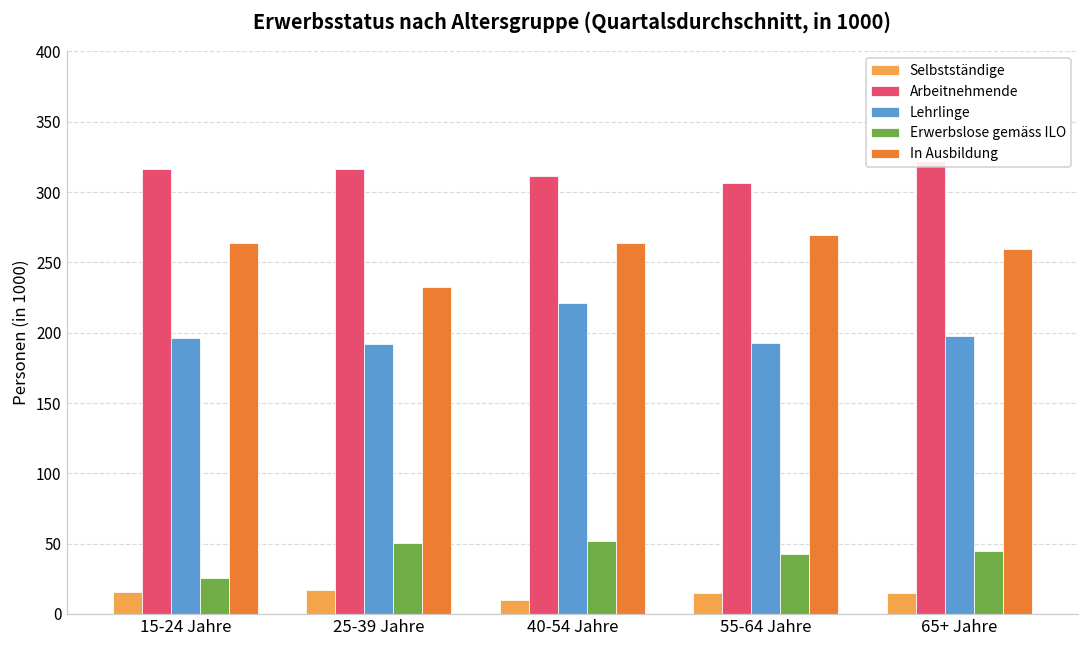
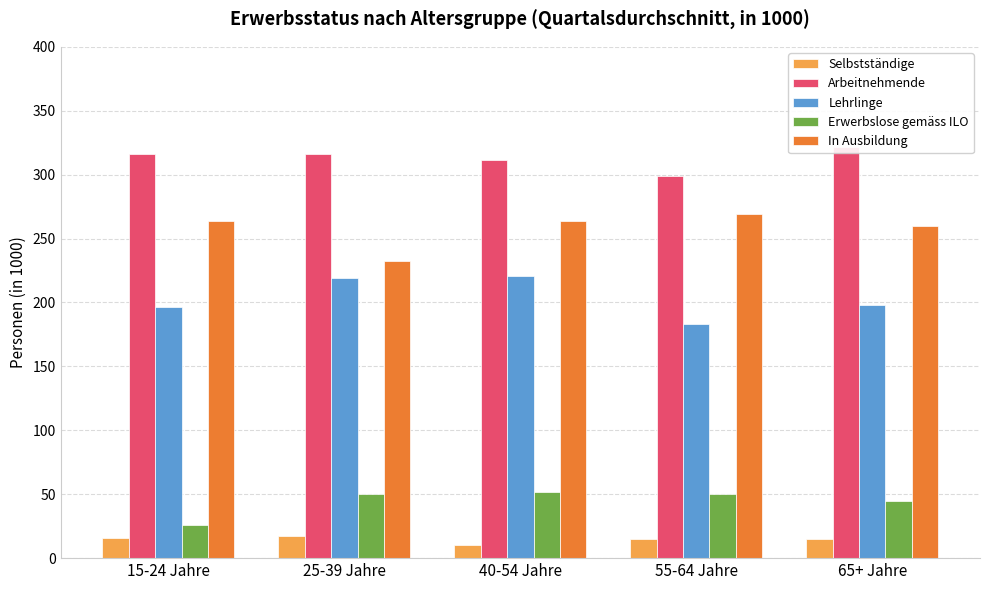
  {
    "Arbeitnehmende": {
      "15-24 Jahre": 316,
      "25-39 Jahre": 316,
      "40-54 Jahre": 312,
-     "55-64 Jahre": 307
+     "55-64 Jahre": 299
    },
    "Lehrlinge": {
      "15-24 Jahre": 196,
-     "25-39 Jahre": 192,
+     "25-39 Jahre": 219,
      "40-54 Jahre": 221,
-     "55-64 Jahre": 193,
+     "55-64 Jahre": 183,
      "65+ Jahre": 198
    },
    "Erwerbslose gemäss ILO": {
      "15-24 Jahre": 26,
      "25-39 Jahre": 50,
      "40-54 Jahre": 52,
-     "55-64 Jahre": 43,
+     "55-64 Jahre": 50,
      "65+ Jahre": 45
    }
  }
